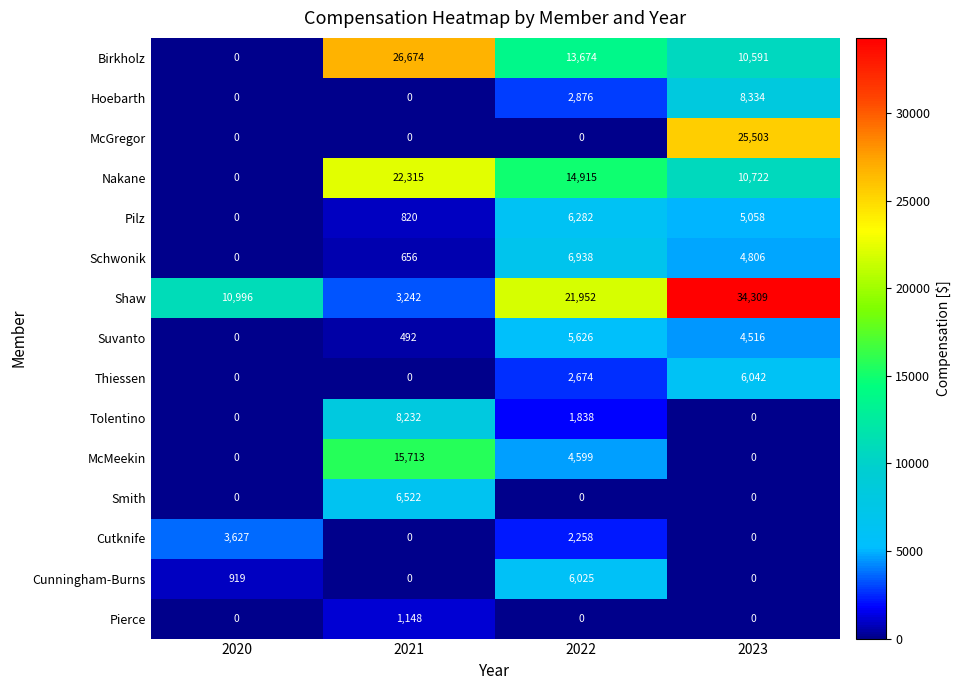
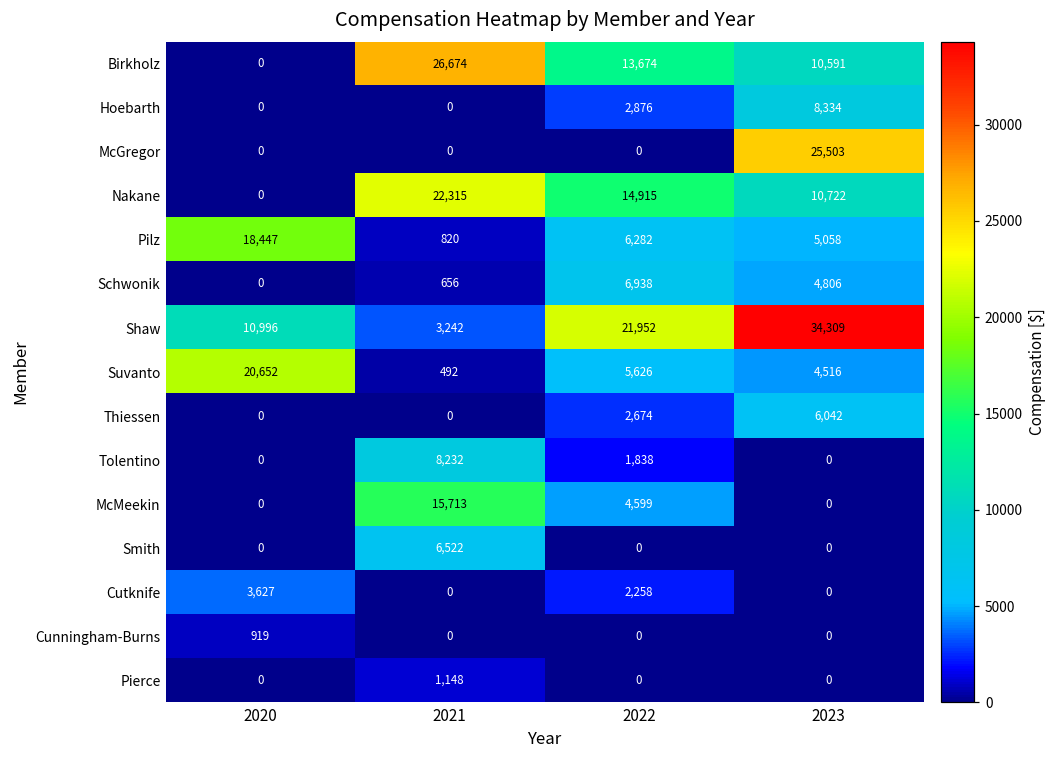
  {
    "Birkholz": {
      "2020": "0",
      "2021": "26,674",
      "2022": "13,674",
      "2023": "10,591"
    },
    "Hoebarth": {
      "2020": "0",
      "2021": "0",
      "2022": "2,876",
      "2023": "8,334"
    },
    "McGregor": {
      "2020": "0",
      "2021": "0",
      "2022": "0",
      "2023": "25,503"
    },
    "Nakane": {
      "2020": "0",
      "2021": "22,315",
      "2022": "14,915",
      "2023": "10,722"
    },
    "Pilz": {
-     "2020": "0",
+     "2020": "18,447",
      "2021": "820",
      "2022": "6,282",
      "2023": "5,058"
    },
    "Schwonik": {
      "2020": "0",
      "2021": "656",
      "2022": "6,938",
      "2023": "4,806"
    },
    "Shaw": {
      "2020": "10,996",
      "2021": "3,242",
      "2022": "21,952",
      "2023": "34,309"
    },
    "Suvanto": {
-     "2020": "0",
+     "2020": "20,652",
      "2021": "492",
      "2022": "5,626",
      "2023": "4,516"
    },
    "Thiessen": {
      "2020": "0",
      "2021": "0",
      "2022": "2,674",
      "2023": "6,042"
    },
    "Tolentino": {
      "2020": "0",
      "2021": "8,232",
      "2022": "1,838",
      "2023": "0"
    },
    "McMeekin": {
      "2020": "0",
      "2021": "15,713",
      "2022": "4,599",
      "2023": "0"
    },
    "Smith": {
      "2020": "0",
      "2021": "6,522",
      "2022": "0",
      "2023": "0"
    },
    "Cutknife": {
      "2020": "3,627",
      "2021": "0",
      "2022": "2,258",
      "2023": "0"
    },
    "Cunningham-Burns": {
      "2020": "919",
      "2021": "0",
-     "2022": "6,025",
+     "2022": "0",
      "2023": "0"
    },
    "Pierce": {
      "2020": "0",
      "2021": "1,148",
      "2022": "0",
      "2023": "0"
    }
  }
